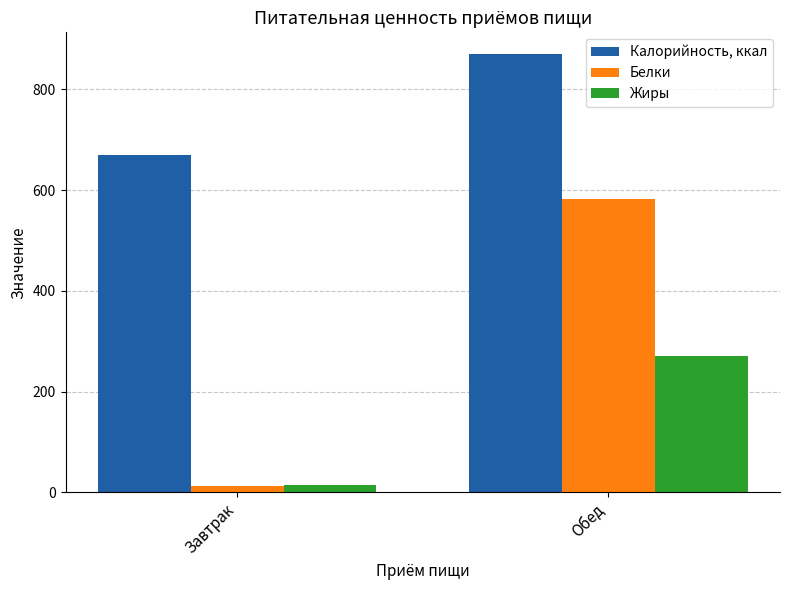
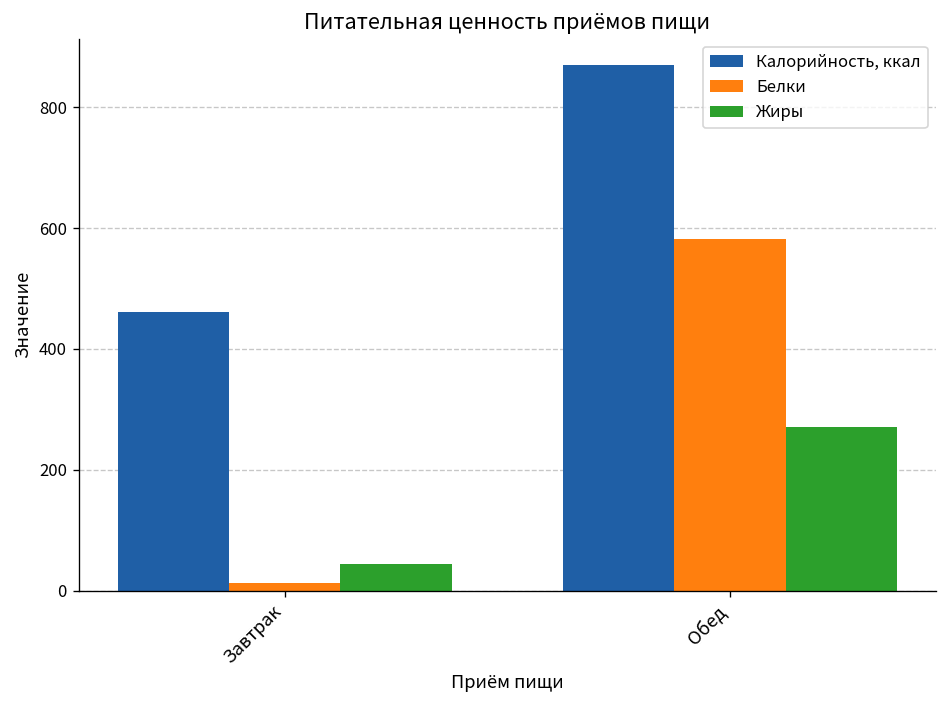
  {
    "Калорийность, ккал": {
-     "Завтрак": 670,
+     "Завтрак": 460,
      "Обед": 870
    },
    "Белки": {
      "Завтрак": 10,
      "Обед": 580
    },
    "Жиры": {
-     "Завтрак": 10,
+     "Завтрак": 40,
      "Обед": 270
    }
  }
